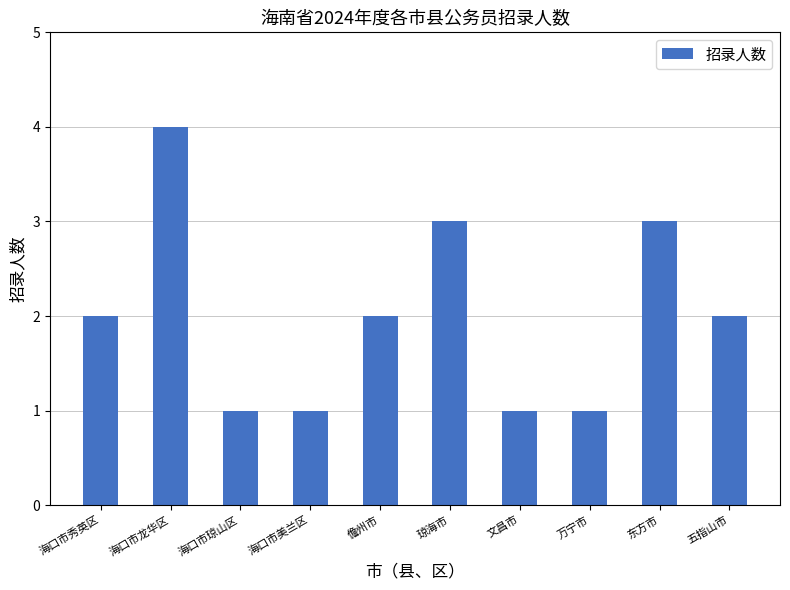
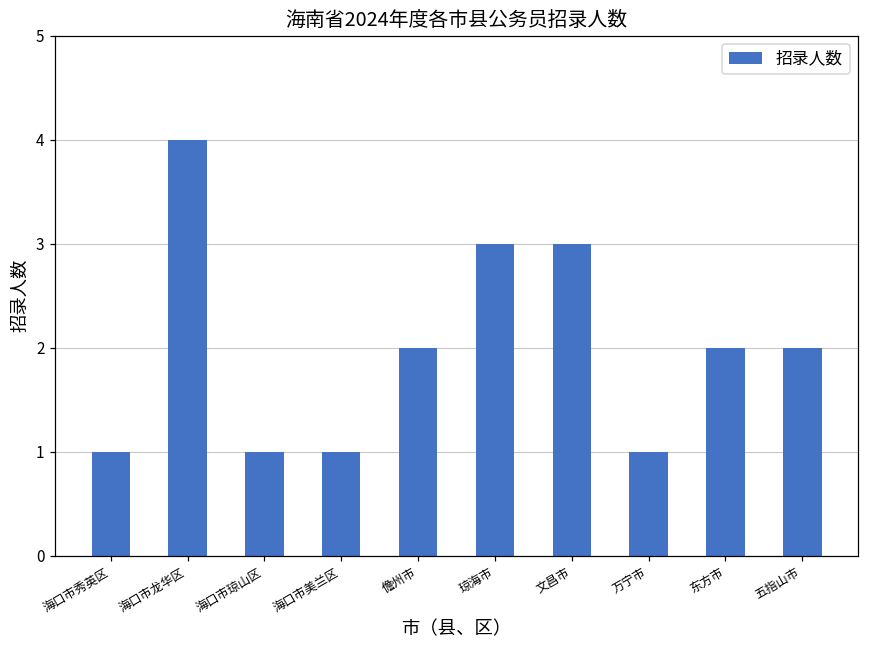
  {
-   "海口市秀英区": 2,
+   "海口市秀英区": 1,
    "海口市龙华区": 4,
    "海口市琼山区": 1,
    "海口市美兰区": 1,
    "儋州市": 2,
    "琼海市": 3,
-   "文昌市": 1,
+   "文昌市": 3,
    "万宁市": 1,
-   "东方市": 3,
+   "东方市": 2,
    "五指山市": 2
  }
